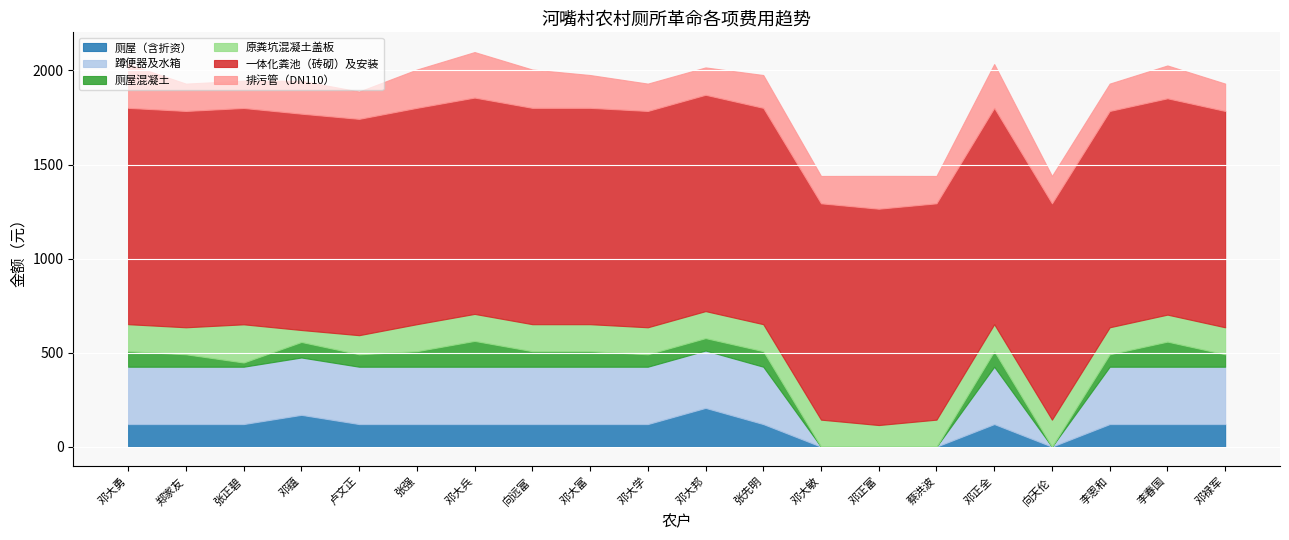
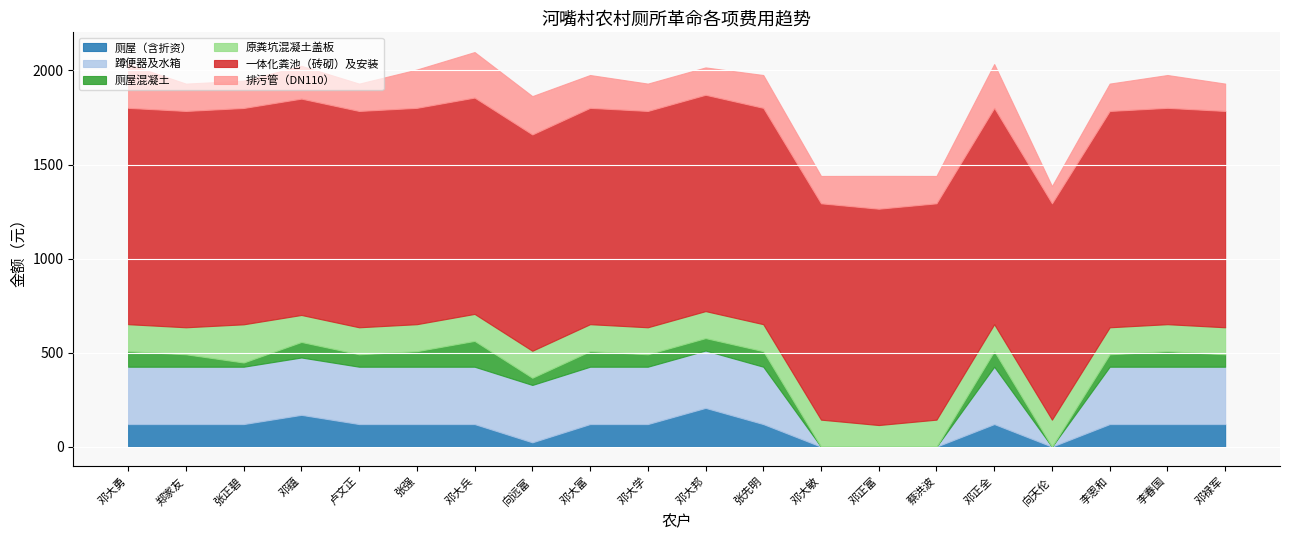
  {
    "厕屋（含折资）": {
      "邓大勇": 120,
      "郑家友": 120,
      "张正碧": 120,
      "邓蕴": 170,
      "卢文正": 120,
      "张强": 120,
      "邓大兵": 120,
-     "向远富": 120,
+     "向远富": 20,
      "邓大富": 120,
      "邓大学": 120,
      "邓大邦": 210,
      "张先明": 120,
      "邓正全": 120,
      "李恩和": 120,
      "李春国": 120,
      "邓禄军": 120
    },
    "蹲便器及水箱": {
      "邓大勇": 310,
      "郑家友": 310,
      "张正碧": 310,
      "邓蕴": 310,
      "卢文正": 310,
      "张强": 310,
      "邓大兵": 310,
      "向远富": 310,
      "邓大富": 310,
      "邓大学": 310,
      "邓大邦": 310,
      "张先明": 310,
      "邓正全": 310,
      "李恩和": 310,
      "李春国": 310,
      "邓禄军": 310
    },
    "厕屋混凝土": {
      "邓大勇": 80,
      "郑家友": 70,
      "张正碧": 20,
      "邓蕴": 80,
      "卢文正": 70,
      "张强": 80,
      "邓大兵": 140,
-     "向远富": 80,
+     "向远富": 40,
      "邓大富": 80,
      "邓大学": 70,
      "邓大邦": 70,
      "张先明": 80,
      "邓正全": 80,
      "李恩和": 70,
-     "李春国": 130,
+     "李春国": 80,
      "邓禄军": 70
    },
    "原粪坑混凝土盖板": {
      "邓大勇": 140,
      "郑家友": 140,
      "张正碧": 200,
-     "邓蕴": 60,
-     "卢文正": 100,
+     "邓蕴": 140,
+     "卢文正": 140,
      "张强": 140,
      "邓大兵": 140,
      "向远富": 140,
      "邓大富": 140,
      "邓大学": 140,
      "邓大邦": 140,
      "张先明": 140,
      "邓大敏": 140,
      "邓正富": 110,
      "蔡洪波": 140,
      "邓正全": 140,
      "向天伦": 140,
      "李恩和": 140,
      "李春国": 140,
      "邓禄军": 140
    },
    "一体化粪池（砖砌）及安装": {
      "邓大勇": 1150,
      "郑家友": 1150,
      "张正碧": 1150,
      "邓蕴": 1150,
      "卢文正": 1150,
      "张强": 1150,
      "邓大兵": 1150,
      "向远富": 1150,
      "邓大富": 1150,
      "邓大学": 1150,
      "邓大邦": 1150,
      "张先明": 1150,
      "邓大敏": 1150,
      "邓正富": 1150,
      "蔡洪波": 1150,
      "邓正全": 1150,
      "向天伦": 1150,
      "李恩和": 1150,
      "李春国": 1150,
      "邓禄军": 1150
    },
    "排污管（DN110）": {
      "张强": 200,
      "邓大兵": 240,
      "向远富": 200,
      "邓大富": 170,
      "邓大学": 150,
      "邓大邦": 150,
      "张先明": 170,
      "邓大敏": 150,
      "邓正富": 170,
      "蔡洪波": 150,
      "邓正全": 230,
-     "向天伦": 150,
+     "向天伦": 90,
      "李恩和": 150,
      "李春国": 170,
      "邓禄军": 150
    }
  }
